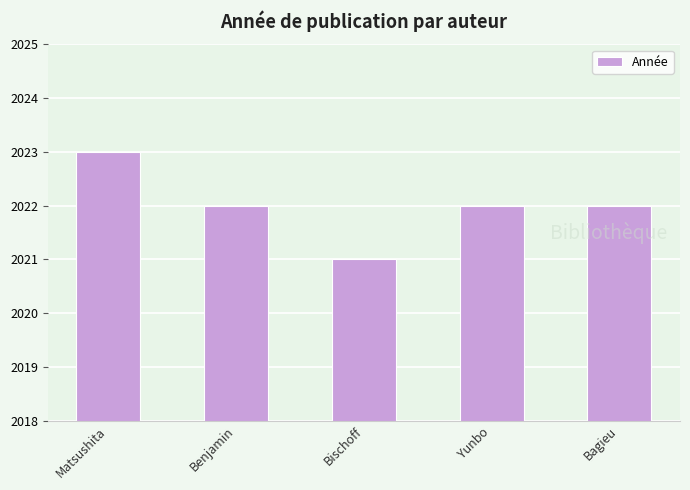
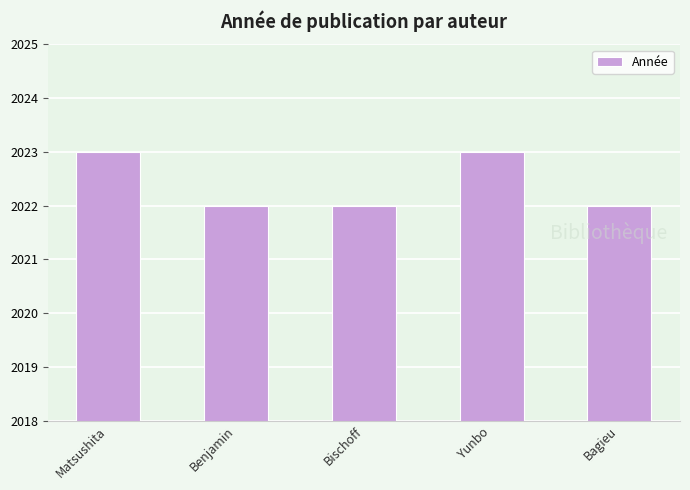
  {
    "Matsushita": 2023,
    "Benjamin": 2022,
-   "Bischoff": 2021,
-   "Yunbo": 2022,
+   "Bischoff": 2022,
+   "Yunbo": 2023,
    "Bagieu": 2022
  }
